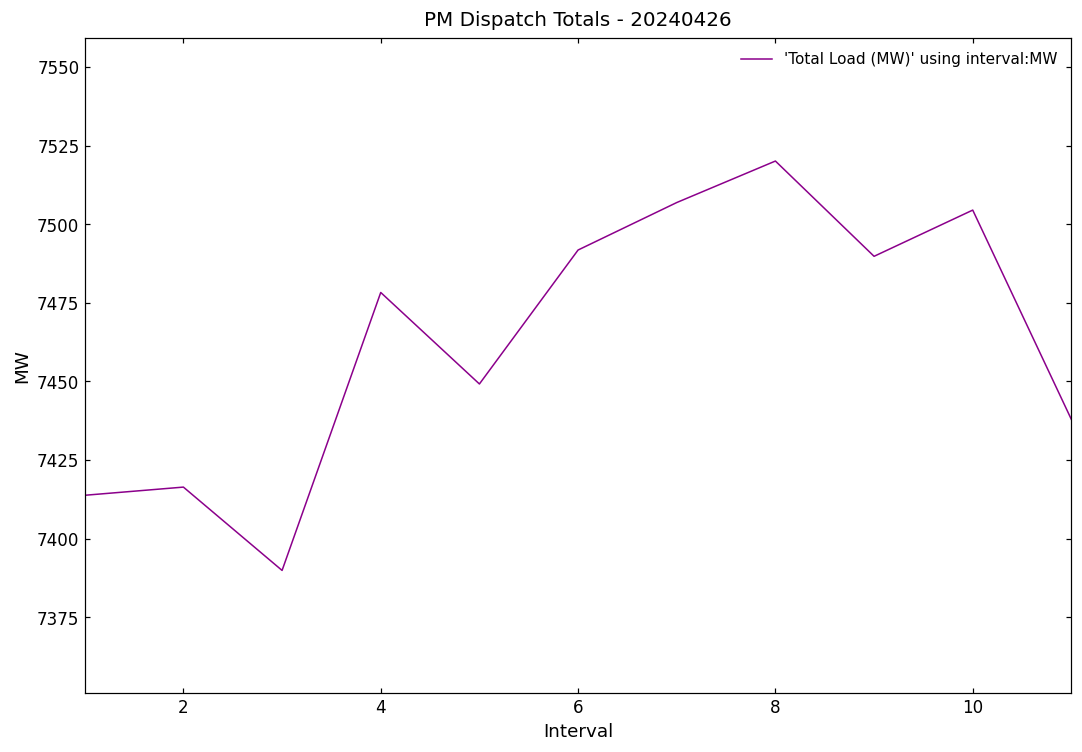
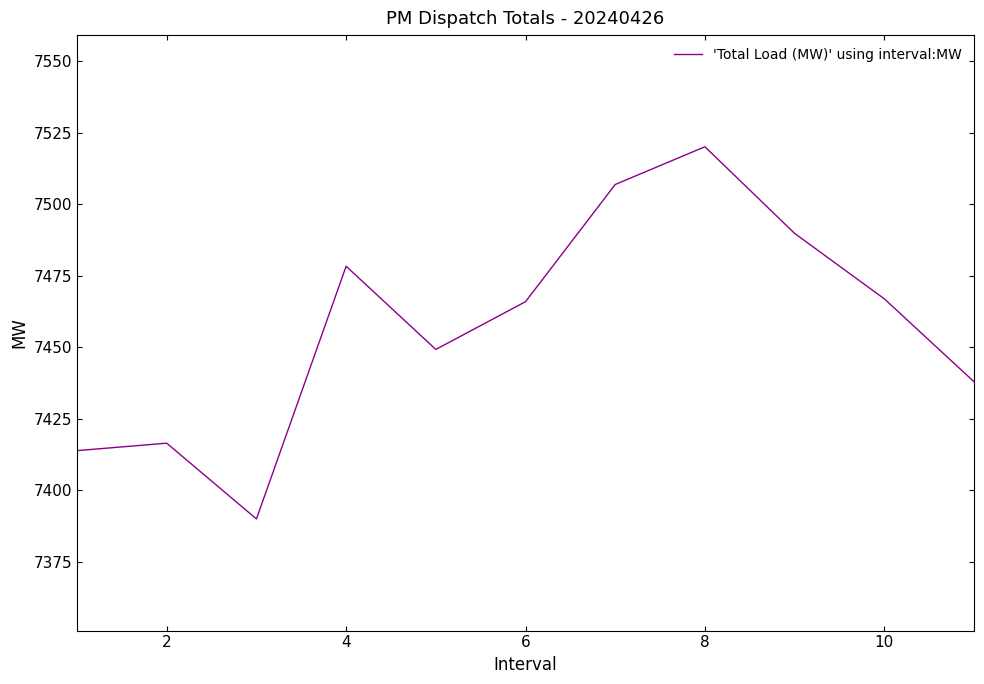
  {
    "2": 7416,
    "4": 7478,
-   "6": 7492,
+   "6": 7466,
    "8": 7520,
-   "10": 7505
+   "10": 7467
  }
